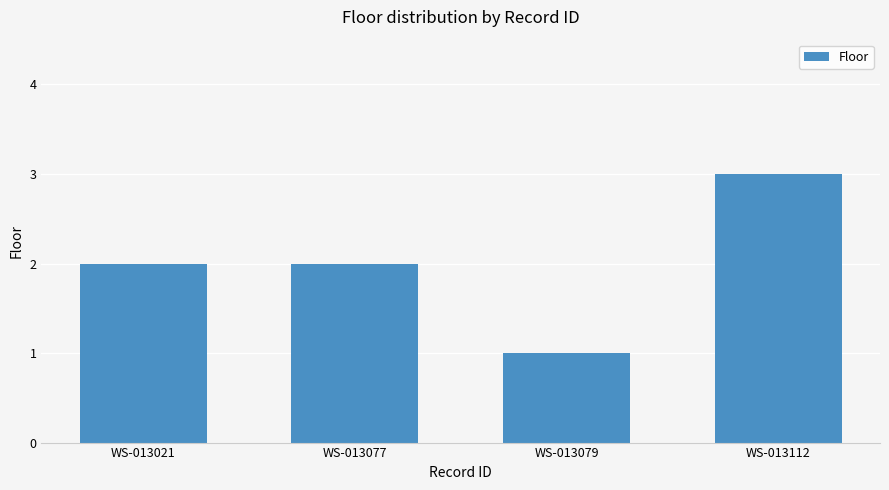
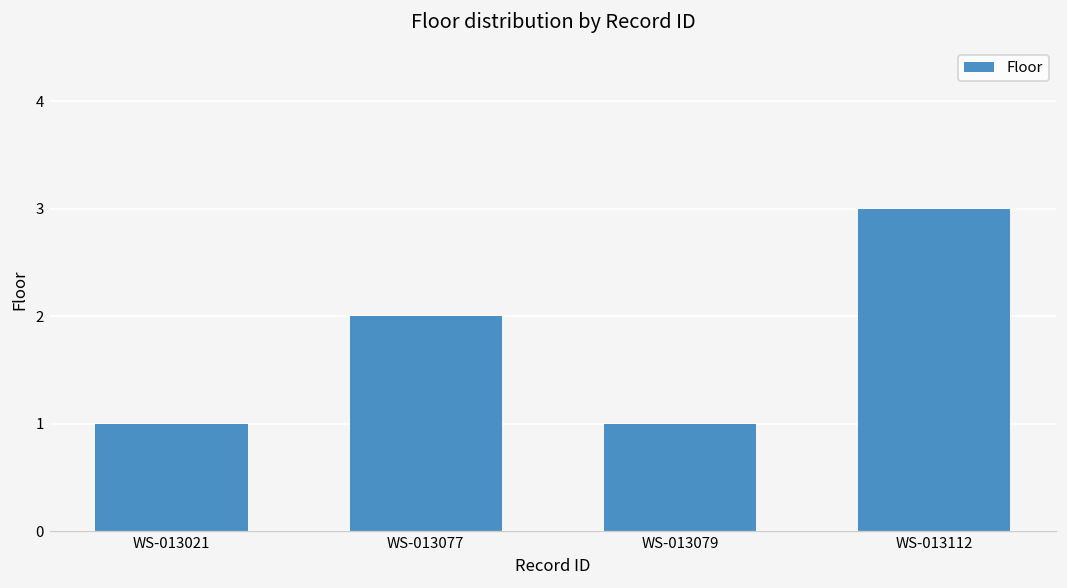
  {
-   "WS-013021": 2,
+   "WS-013021": 1,
    "WS-013077": 2,
    "WS-013079": 1,
    "WS-013112": 3
  }
